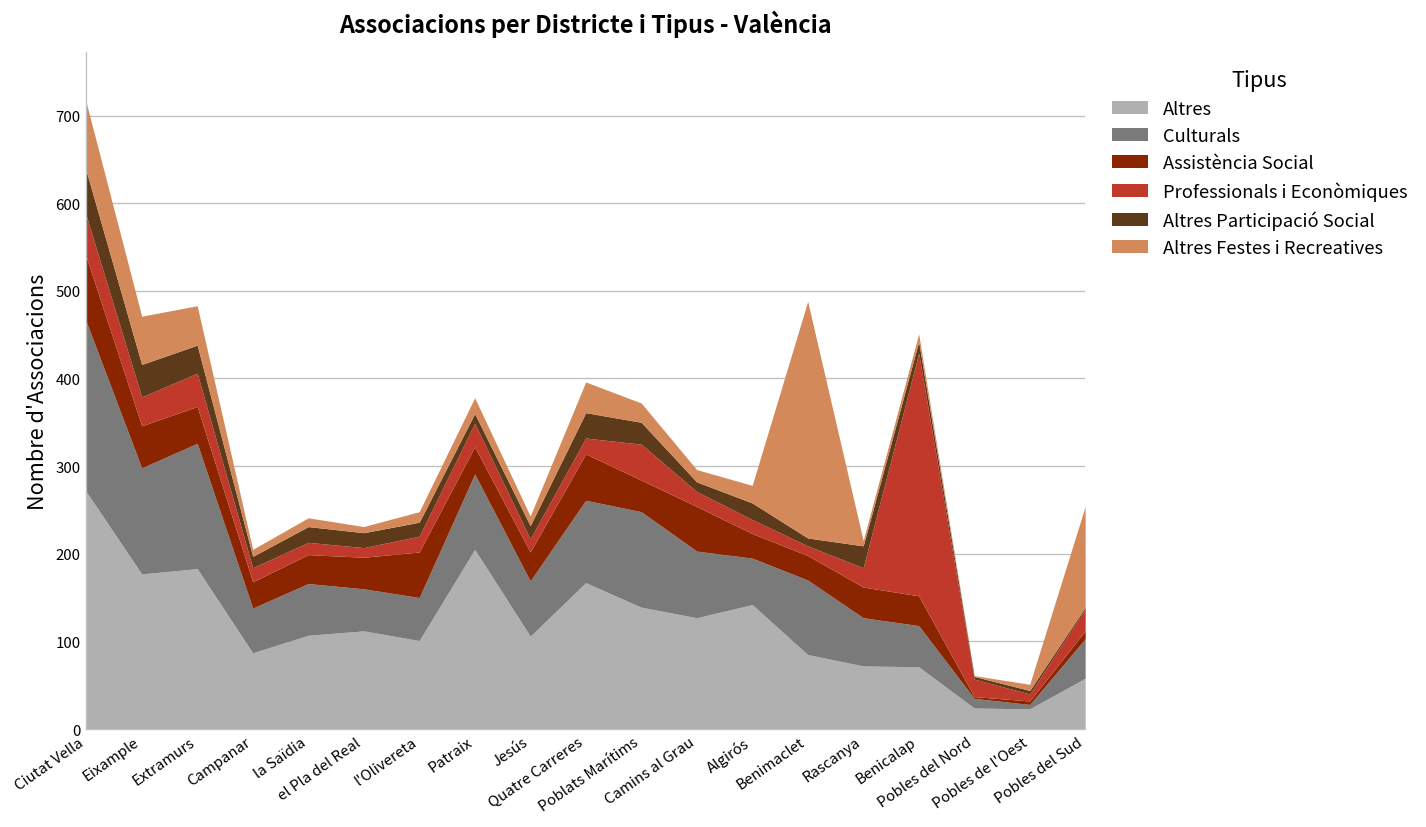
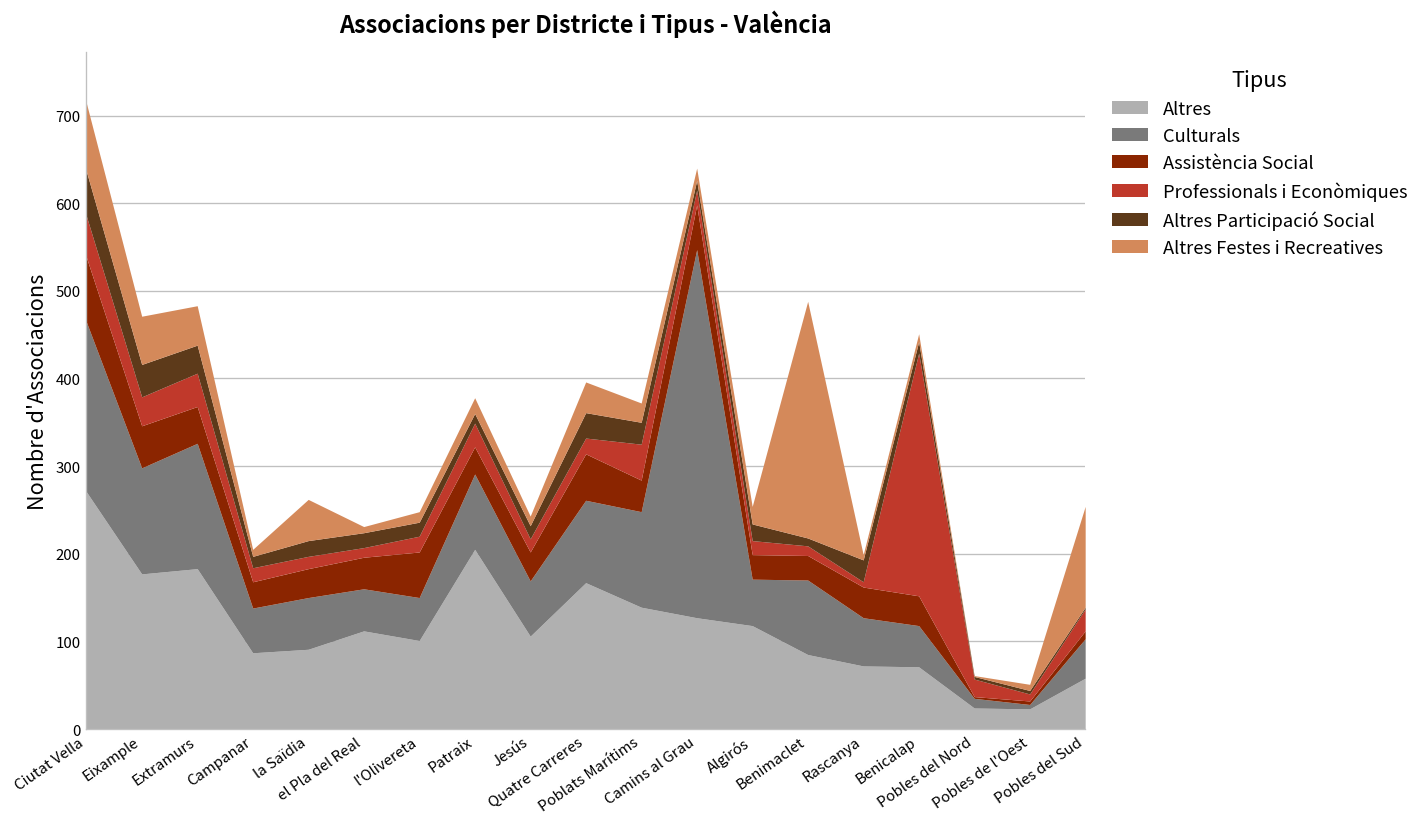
  {
    "Altres": {
-     "la Saïdia": 110,
-     "Algirós": 140
+     "la Saïdia": 90,
+     "Algirós": 120
    },
    "Culturals": {
-     "Camins al Grau": 80
+     "Camins al Grau": 420
    },
    "Professionals i Econòmiques": {
-     "Rascanya": 20
+     "Rascanya": 10
    },
    "Altres Festes i Recreatives": {
      "Ciutat Vella": 80,
      "Eixample": 60,
      "Extramurs": 50,
      "Campanar": 10,
-     "la Saïdia": 10,
+     "la Saïdia": 50,
      "el Pla del Real": 10,
      "l'Olivereta": 10,
      "Patraix": 20,
      "Jesús": 10,
      "Quatre Carreres": 40,
      "Poblats Marítims": 20,
      "Camins al Grau": 10,
      "Algirós": 20,
      "Benimaclet": 270,
      "Rascanya": 10,
      "Benicalap": 10,
      "Pobles de l'Oest": 10,
      "Pobles del Sud": 120
    }
  }
